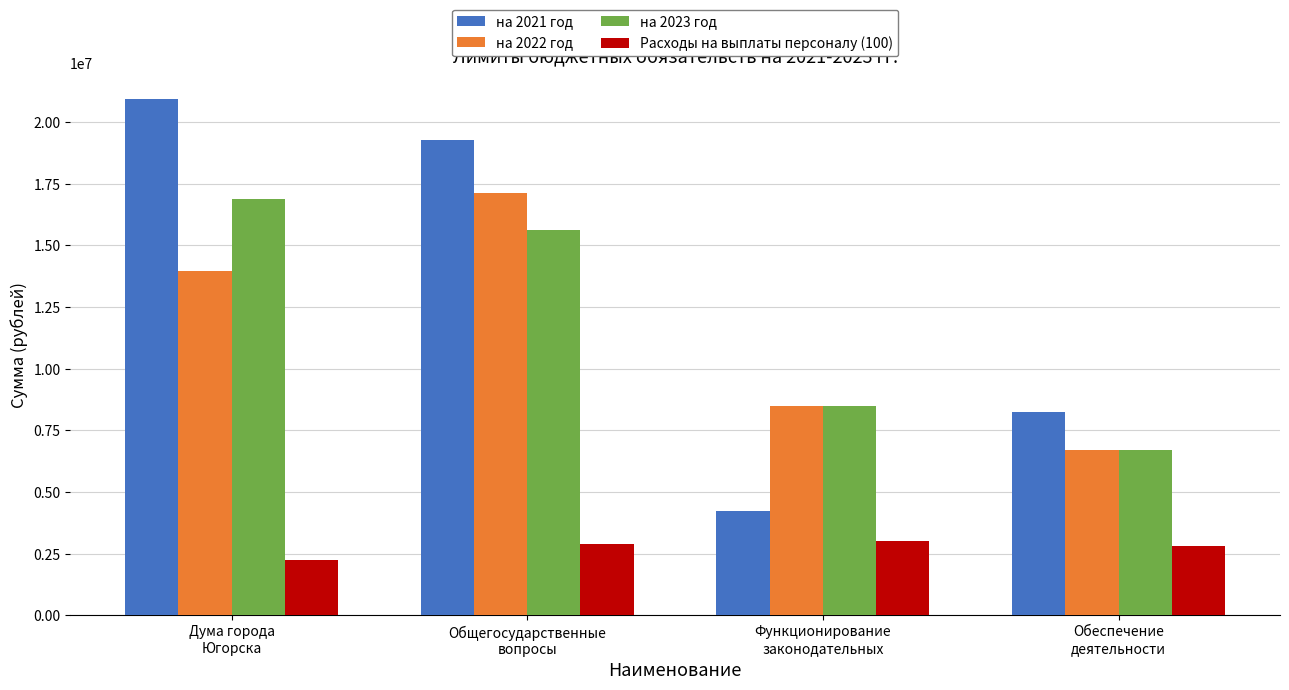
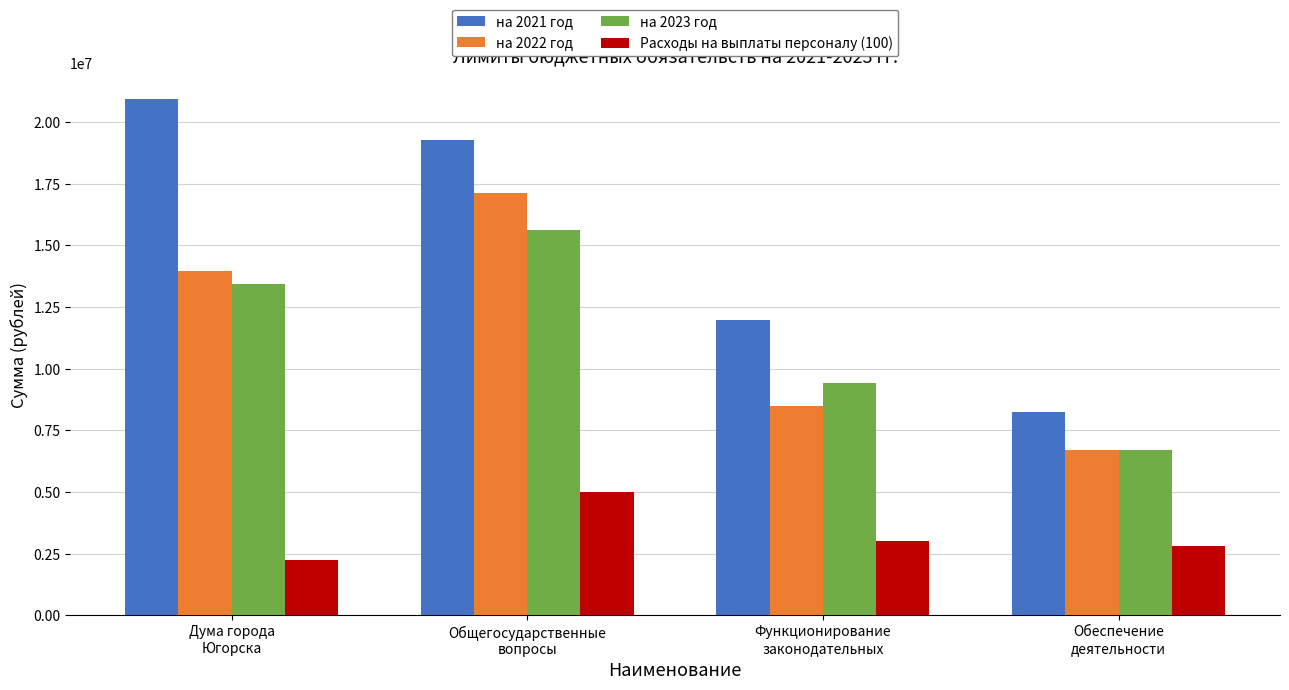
  {
    "на 2021 год": {
      "Дума города Югорска": 20900000,
      "Общегосударственные вопросы": 19300000,
-     "Функционирование законодательных": 4200000,
+     "Функционирование законодательных": 12000000,
      "Обеспечение деятельности": 8200000
    },
    "на 2022 год": {
      "Дума города Югорска": 14000000,
      "Общегосударственные вопросы": 17100000,
      "Функционирование законодательных": 8500000,
      "Обеспечение деятельности": 6700000
    },
    "на 2023 год": {
-     "Дума города Югорска": 16900000,
+     "Дума города Югорска": 13400000,
      "Общегосударственные вопросы": 15600000,
-     "Функционирование законодательных": 8500000,
+     "Функционирование законодательных": 9400000,
      "Обеспечение деятельности": 6700000
    },
    "Расходы на выплаты персоналу (100)": {
      "Дума города Югорска": 2300000,
-     "Общегосударственные вопросы": 2900000,
+     "Общегосударственные вопросы": 5000000,
      "Функционирование законодательных": 3000000,
      "Обеспечение деятельности": 2800000
    }
  }
